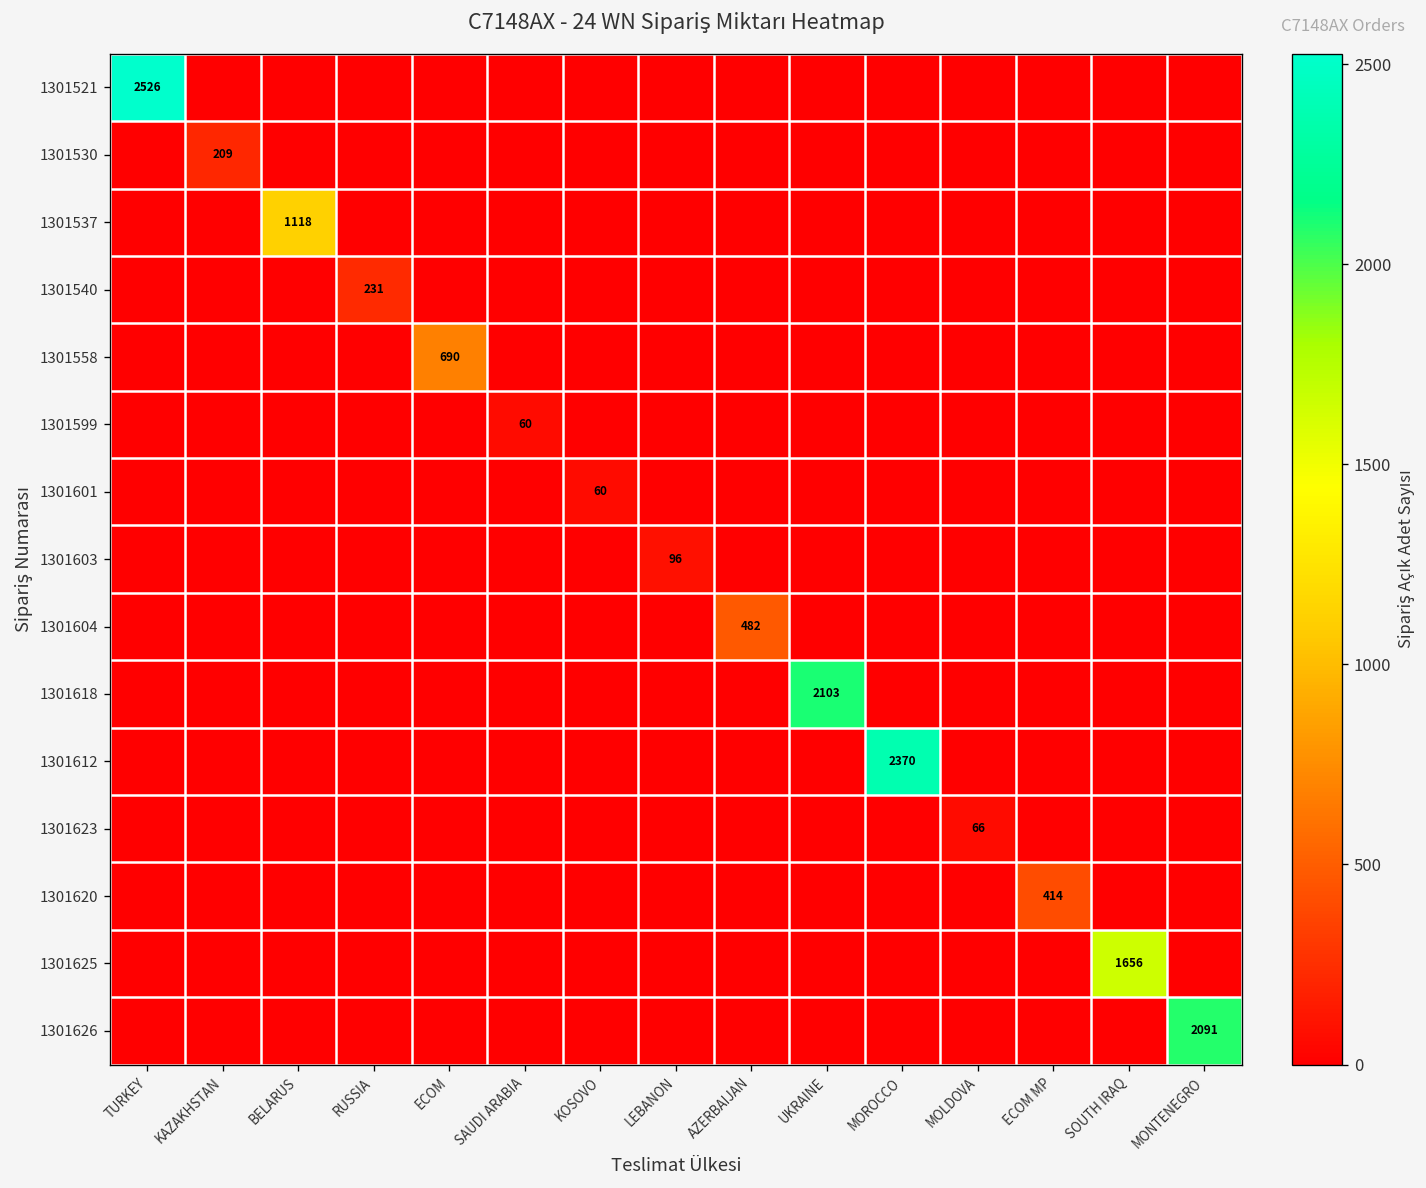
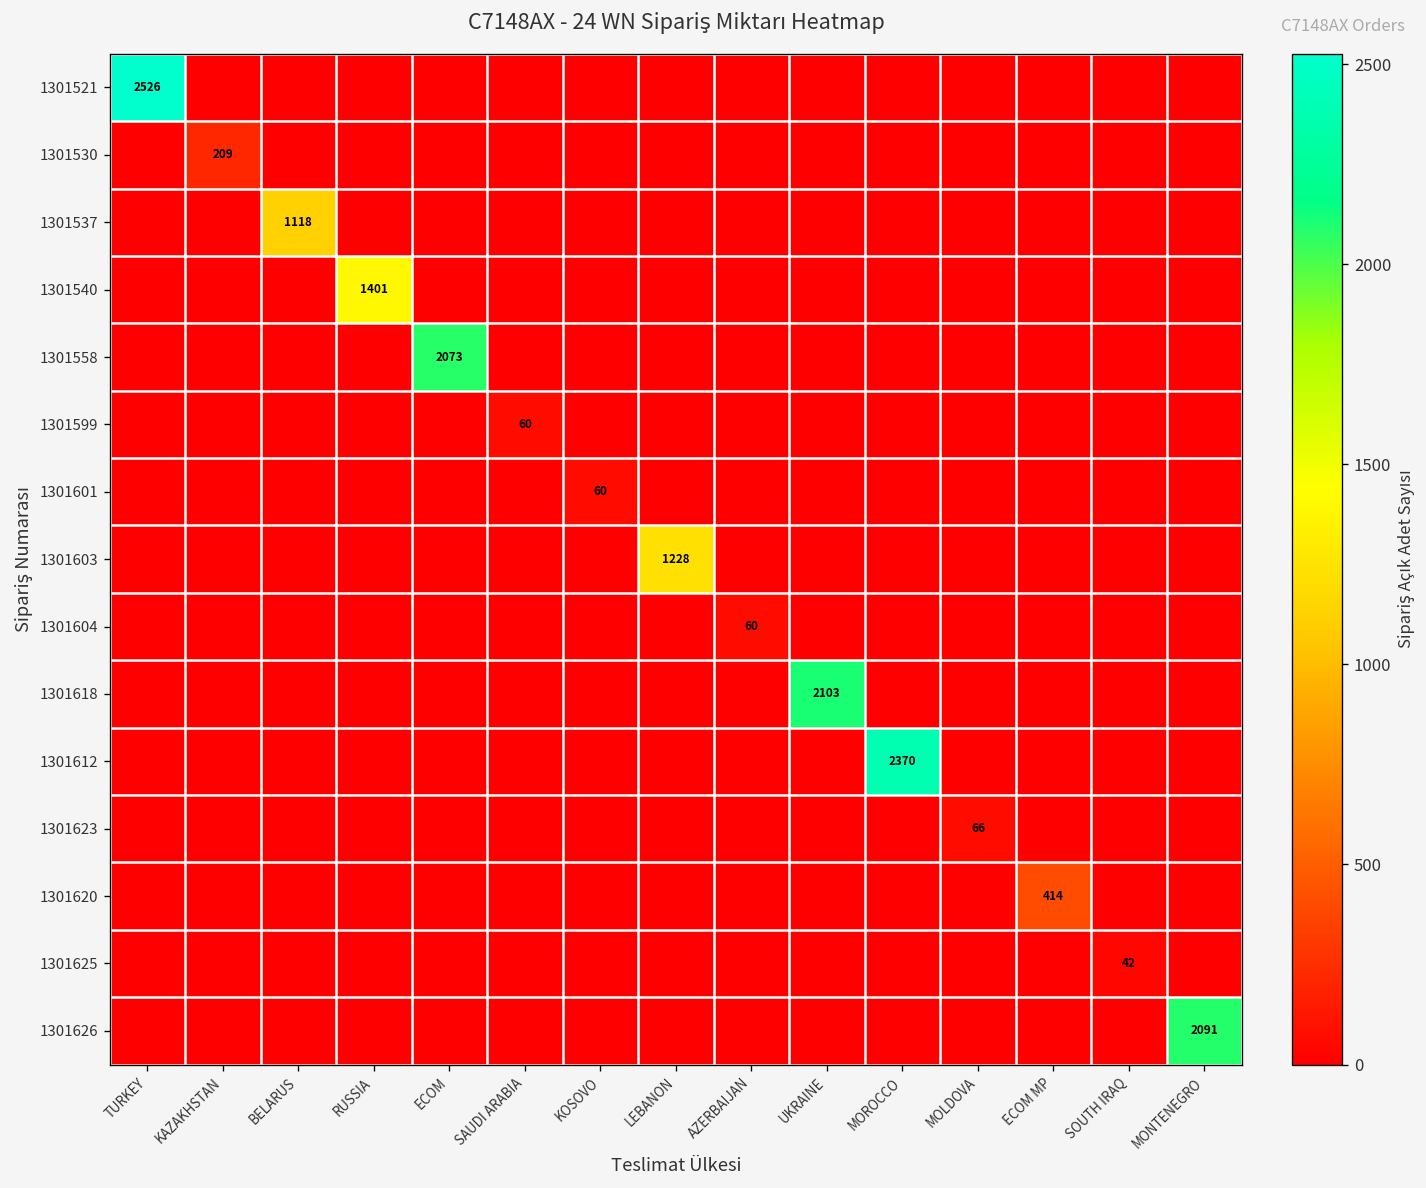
  {
    "1301521": {
      "TURKEY": 2526
    },
    "1301530": {
      "KAZAKHSTAN": 209
    },
    "1301537": {
      "BELARUS": 1118
    },
    "1301540": {
-     "RUSSIA": 231
+     "RUSSIA": 1401
    },
    "1301558": {
-     "ECOM": 690
+     "ECOM": 2073
    },
    "1301599": {
      "SAUDI ARABIA": 60
    },
    "1301601": {
      "KOSOVO": 60
    },
    "1301603": {
-     "LEBANON": 96
+     "LEBANON": 1228
    },
    "1301604": {
-     "AZERBAIJAN": 482
+     "AZERBAIJAN": 60
    },
    "1301618": {
      "UKRAINE": 2103
    },
    "1301612": {
      "MOROCCO": 2370
    },
    "1301623": {
      "MOLDOVA": 66
    },
    "1301620": {
      "ECOM MP": 414
    },
    "1301625": {
-     "SOUTH IRAQ": 1656
+     "SOUTH IRAQ": 42
    },
    "1301626": {
      "MONTENEGRO": 2091
    }
  }
